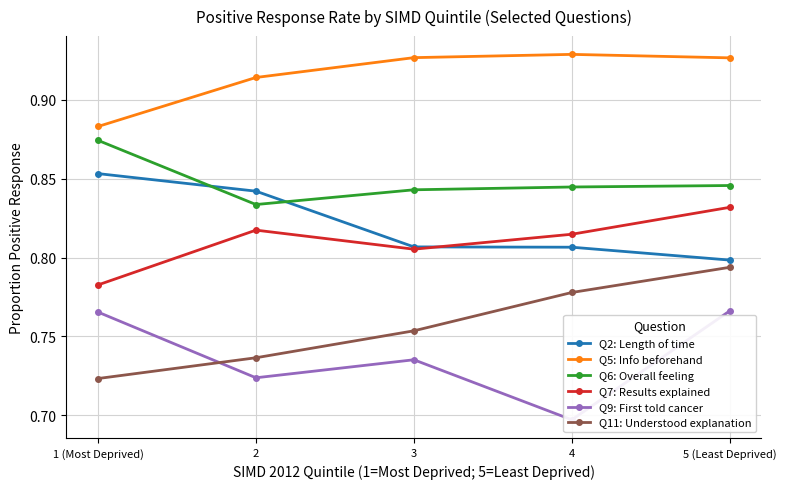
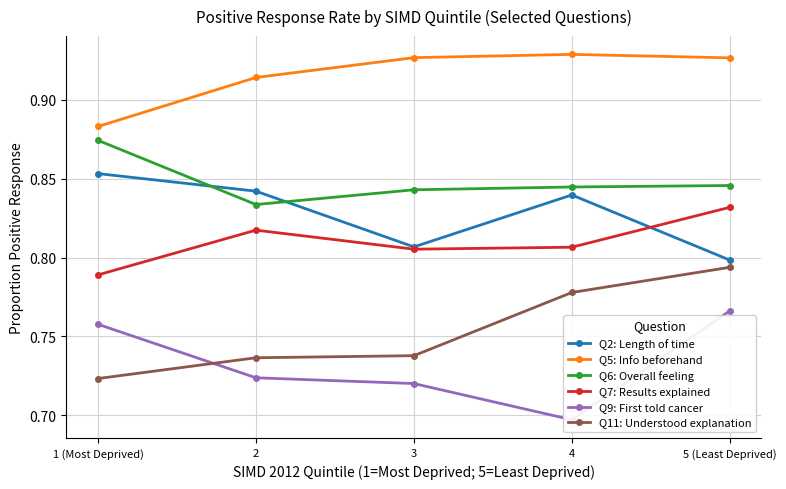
  {
    "Q2: Length of time": {
      "1 (Most Deprived)": 0.853,
      "2": 0.842,
-     "4": 0.807,
+     "4": 0.840,
      "5 (Least Deprived)": 0.798
    },
    "Q5: Info beforehand": {
      "1 (Most Deprived)": 0.883,
      "2": 0.914,
      "3": 0.927,
      "4": 0.929,
      "5 (Least Deprived)": 0.927
    },
    "Q6: Overall feeling": {
      "1 (Most Deprived)": 0.874,
      "2": 0.834,
      "3": 0.843,
      "4": 0.845,
      "5 (Least Deprived)": 0.846
    },
    "Q7: Results explained": {
-     "1 (Most Deprived)": 0.783,
+     "1 (Most Deprived)": 0.789,
      "2": 0.817,
-     "4": 0.815,
+     "4": 0.807,
      "5 (Least Deprived)": 0.832
    },
    "Q9: First told cancer": {
-     "1 (Most Deprived)": 0.765,
+     "1 (Most Deprived)": 0.758,
      "2": 0.724,
-     "3": 0.735,
+     "3": 0.720,
      "5 (Least Deprived)": 0.766
    },
    "Q11: Understood explanation": {
      "1 (Most Deprived)": 0.723,
      "2": 0.737,
-     "3": 0.754,
+     "3": 0.738,
      "4": 0.778,
      "5 (Least Deprived)": 0.794
    }
  }
